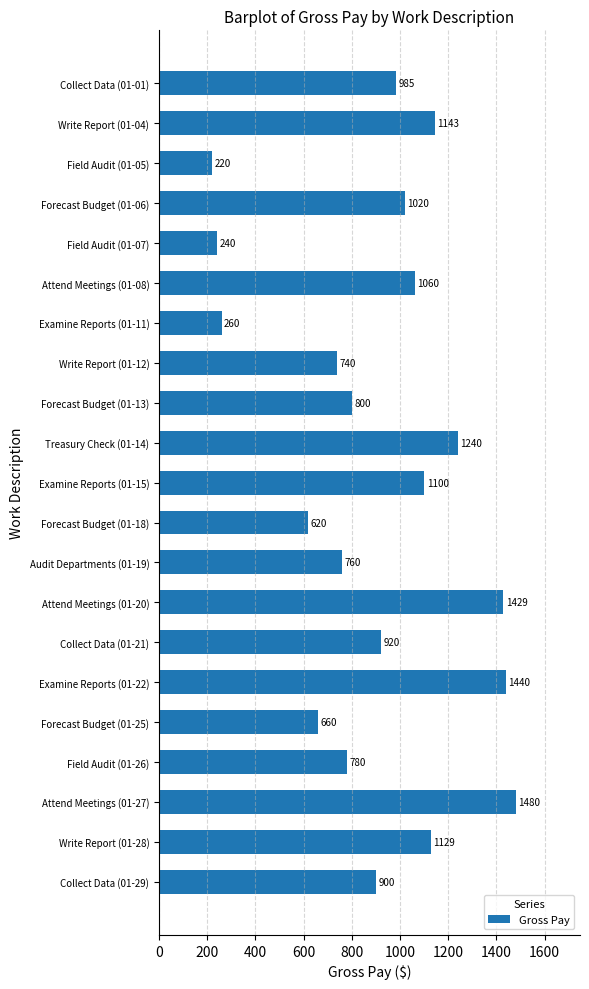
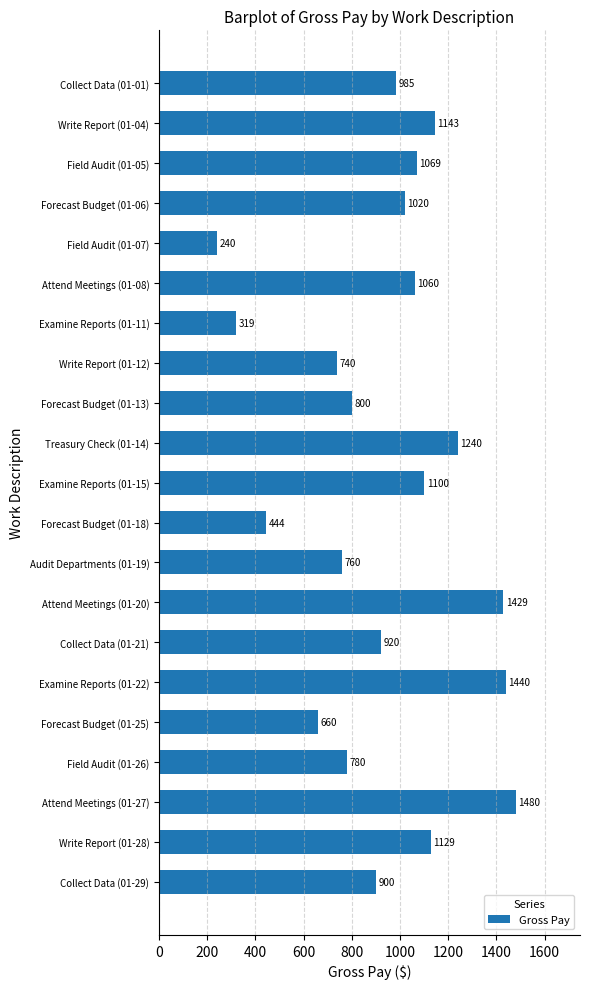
  {
    "Collect Data (01-01)": 985,
    "Write Report (01-04)": 1143,
-   "Field Audit (01-05)": 220,
+   "Field Audit (01-05)": 1069,
    "Forecast Budget (01-06)": 1020,
    "Field Audit (01-07)": 240,
    "Attend Meetings (01-08)": 1060,
-   "Examine Reports (01-11)": 260,
+   "Examine Reports (01-11)": 319,
    "Write Report (01-12)": 740,
    "Forecast Budget (01-13)": 800,
    "Treasury Check (01-14)": 1240,
    "Examine Reports (01-15)": 1100,
-   "Forecast Budget (01-18)": 620,
+   "Forecast Budget (01-18)": 444,
    "Audit Departments (01-19)": 760,
    "Attend Meetings (01-20)": 1429,
    "Collect Data (01-21)": 920,
    "Examine Reports (01-22)": 1440,
    "Forecast Budget (01-25)": 660,
    "Field Audit (01-26)": 780,
    "Attend Meetings (01-27)": 1480,
    "Write Report (01-28)": 1129,
    "Collect Data (01-29)": 900
  }
